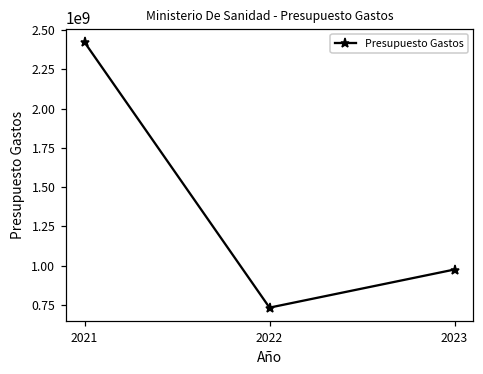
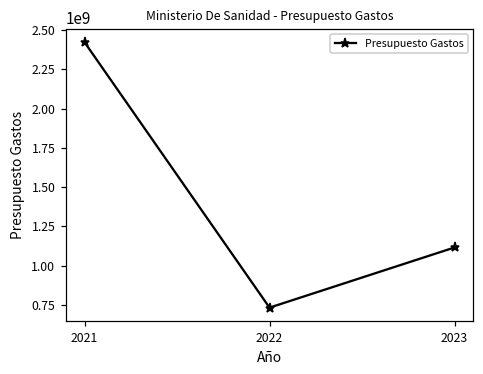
  {
    "2021": 2420000000,
    "2022": 730000000,
-   "2023": 980000000
+   "2023": 1120000000
  }
